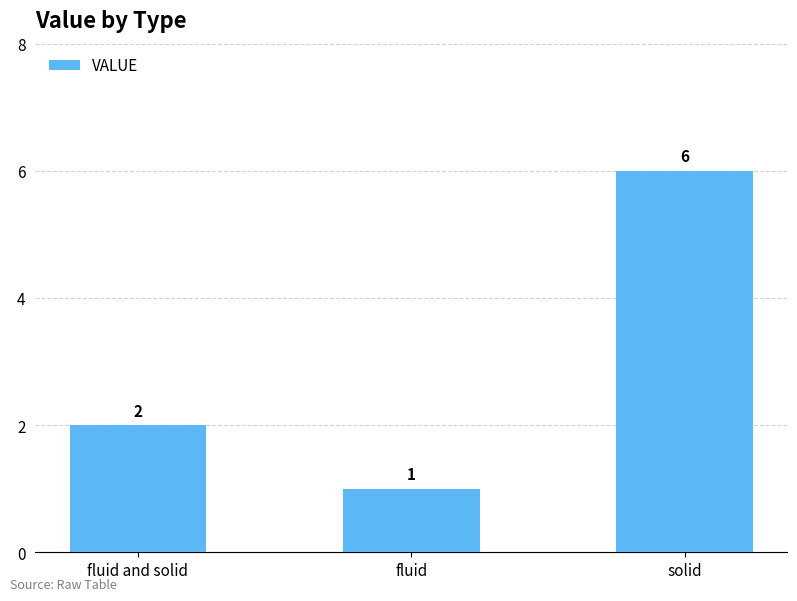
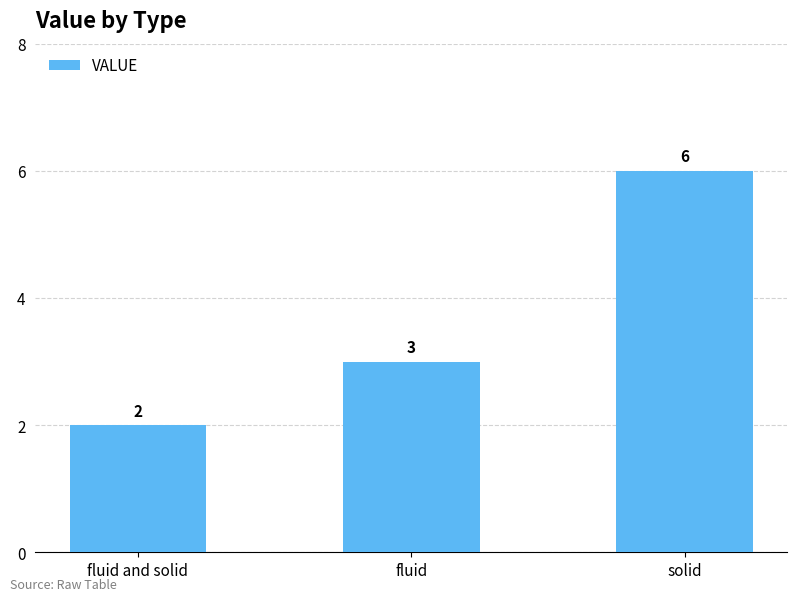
  {
    "fluid and solid": 2,
-   "fluid": 1,
+   "fluid": 3,
    "solid": 6
  }
